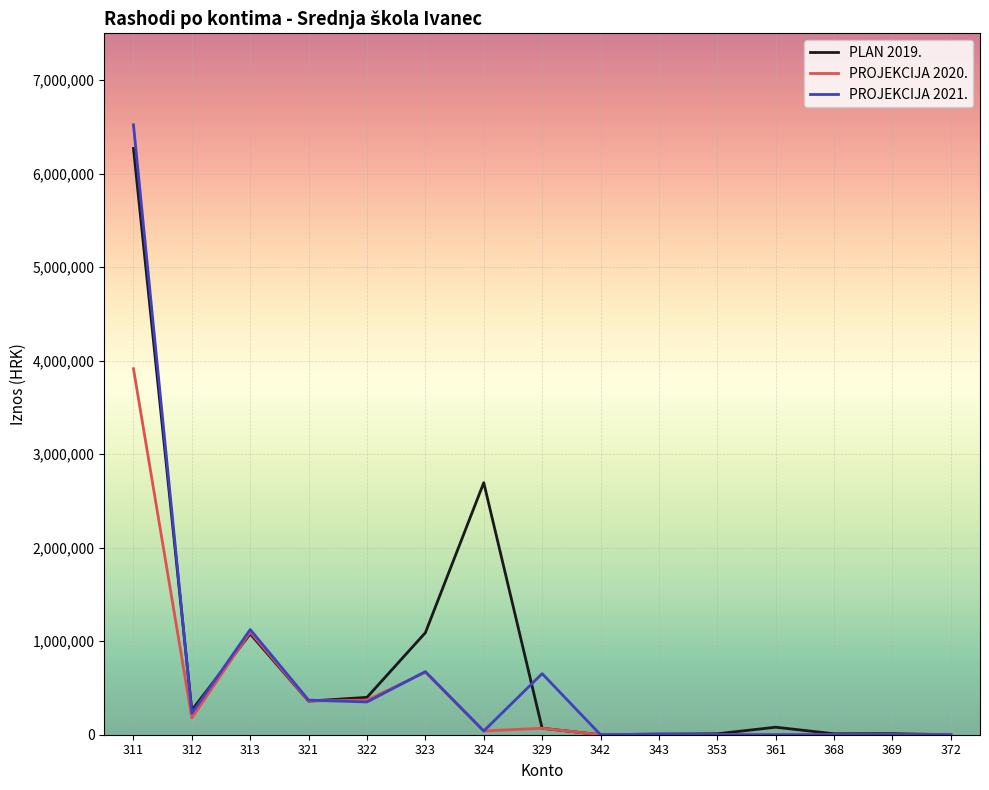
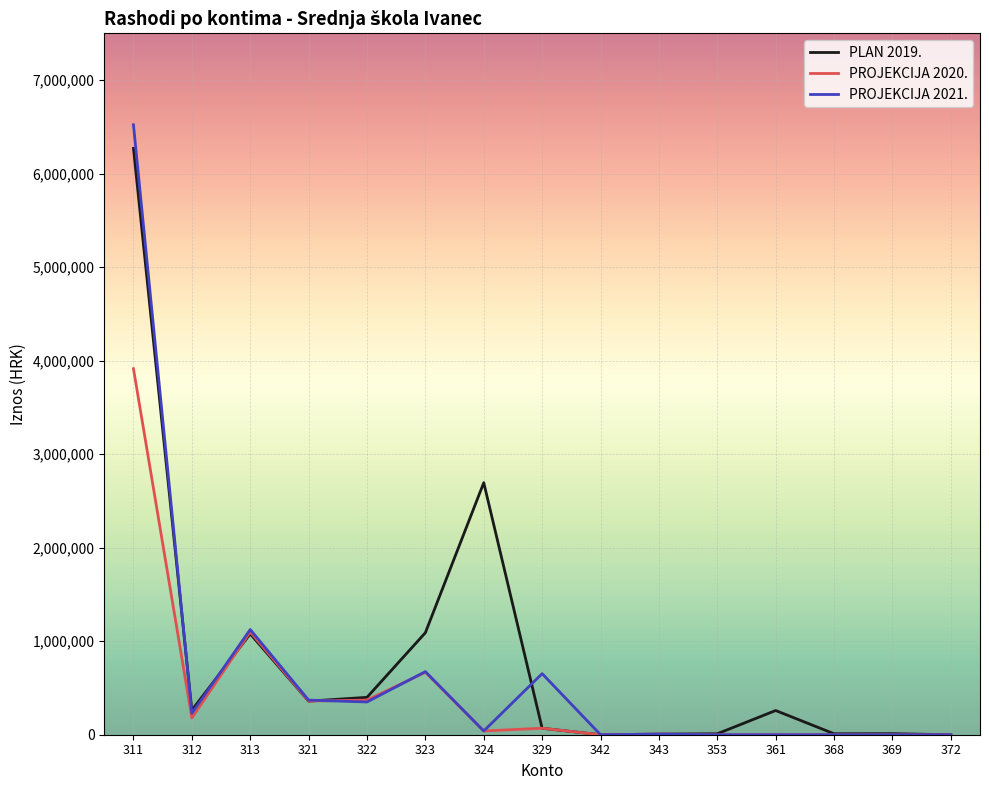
  {
    "PLAN 2019.": {
      "311": "6,300,000",
      "312": "300,000",
      "322": "400,000",
      "323": "1,100,000",
      "324": "2,700,000",
-     "361": "100,000"
+     "361": "300,000"
    },
    "PROJEKCIJA 2020.": {
      "311": "3,900,000",
      "312": "200,000"
    },
    "PROJEKCIJA 2021.": {
      "311": "6,500,000",
      "312": "200,000",
      "329": "700,000"
    }
  }
